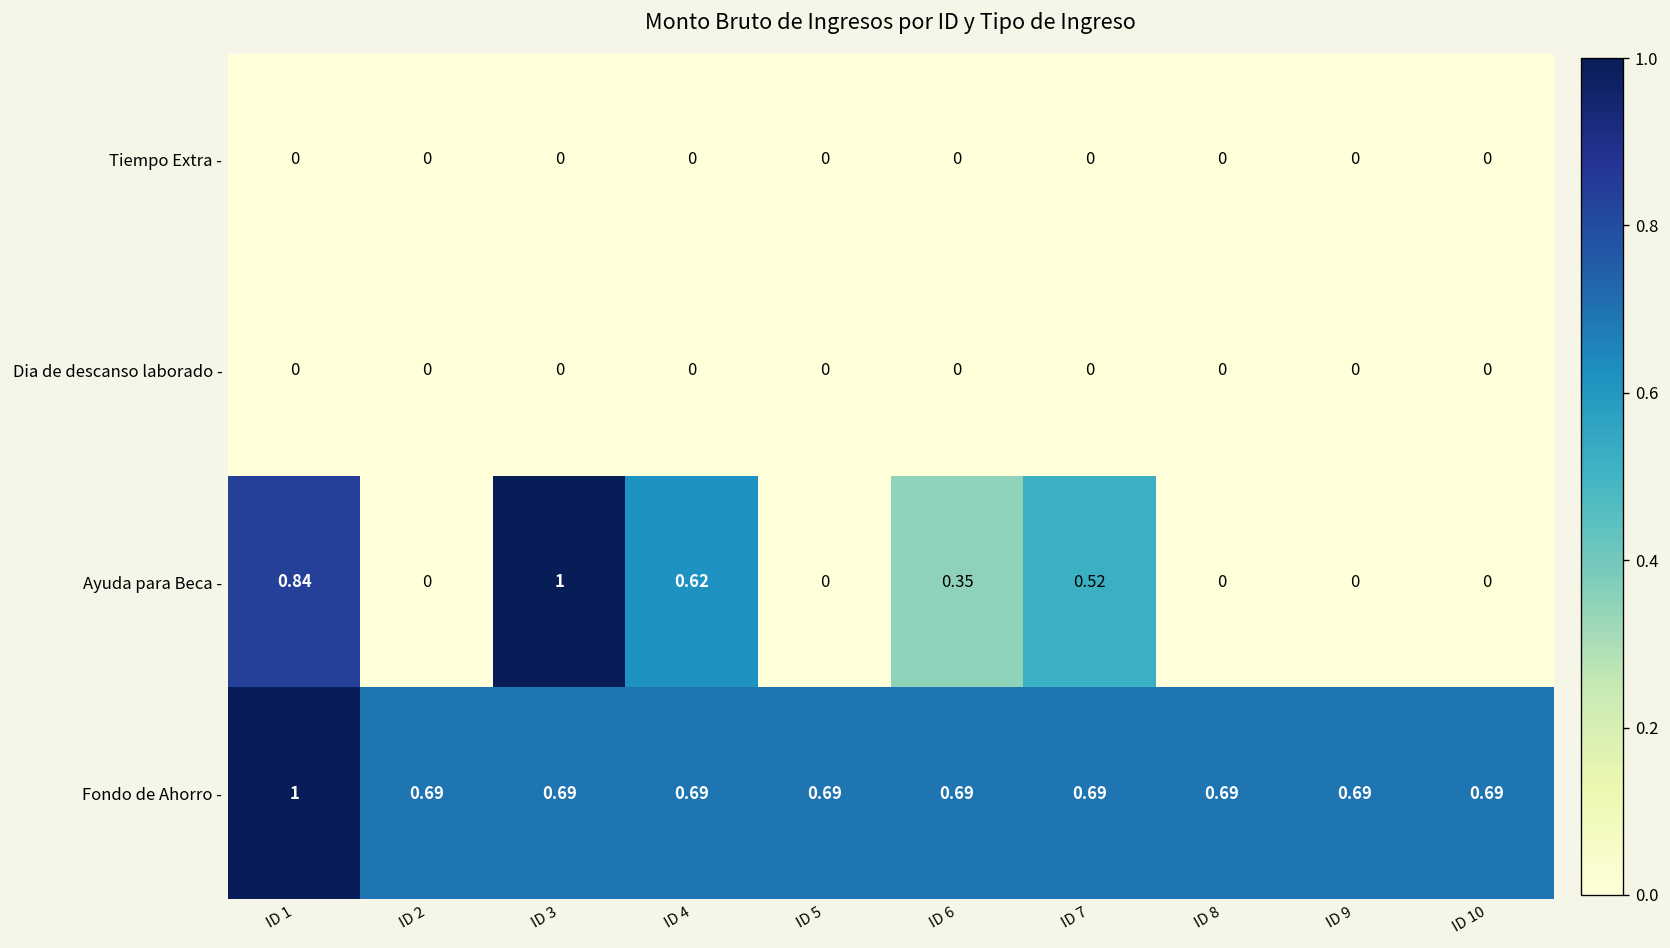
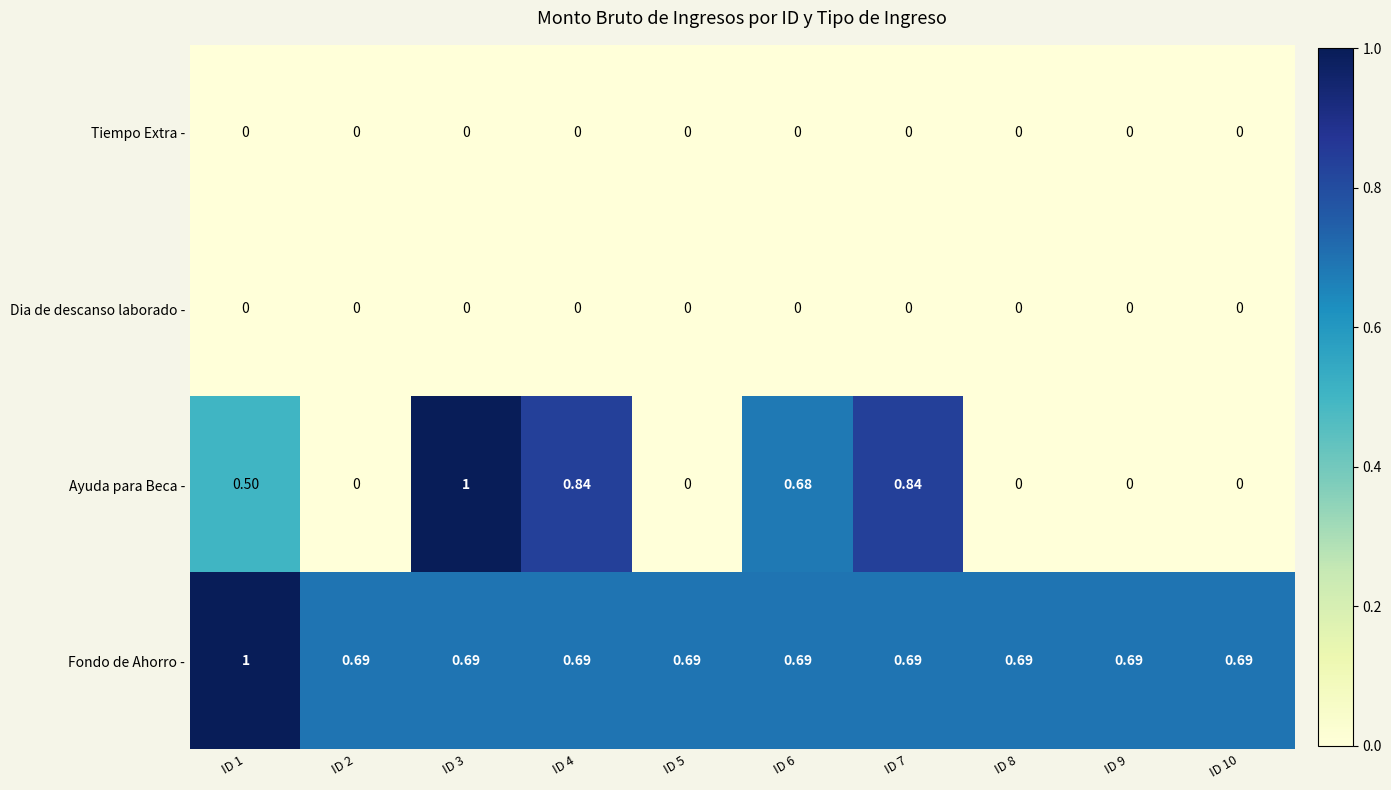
  {
    "Tiempo Extra -": {
      "ID 1": 0,
      "ID 2": 0,
      "ID 3": 0,
      "ID 4": 0,
      "ID 5": 0,
      "ID 6": 0,
      "ID 7": 0,
      "ID 8": 0,
      "ID 9": 0,
      "ID 10": 0
    },
    "Dia de descanso laborado -": {
      "ID 1": 0,
      "ID 2": 0,
      "ID 3": 0,
      "ID 4": 0,
      "ID 5": 0,
      "ID 6": 0,
      "ID 7": 0,
      "ID 8": 0,
      "ID 9": 0,
      "ID 10": 0
    },
    "Ayuda para Beca -": {
-     "ID 1": 0.84,
+     "ID 1": 0.50,
      "ID 2": 0,
      "ID 3": 1,
-     "ID 4": 0.62,
+     "ID 4": 0.84,
      "ID 5": 0,
-     "ID 6": 0.35,
-     "ID 7": 0.52,
+     "ID 6": 0.68,
+     "ID 7": 0.84,
      "ID 8": 0,
      "ID 9": 0,
      "ID 10": 0
    },
    "Fondo de Ahorro -": {
      "ID 1": 1,
      "ID 2": 0.69,
      "ID 3": 0.69,
      "ID 4": 0.69,
      "ID 5": 0.69,
      "ID 6": 0.69,
      "ID 7": 0.69,
      "ID 8": 0.69,
      "ID 9": 0.69,
      "ID 10": 0.69
    }
  }
